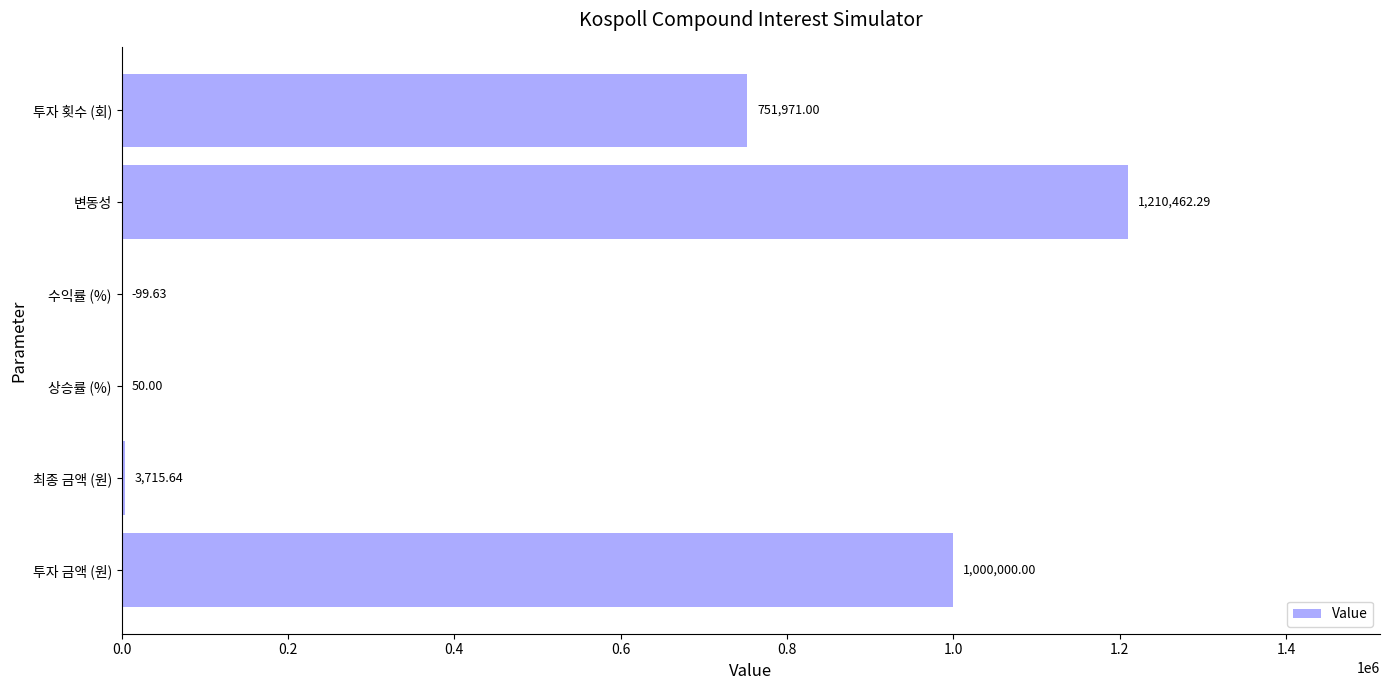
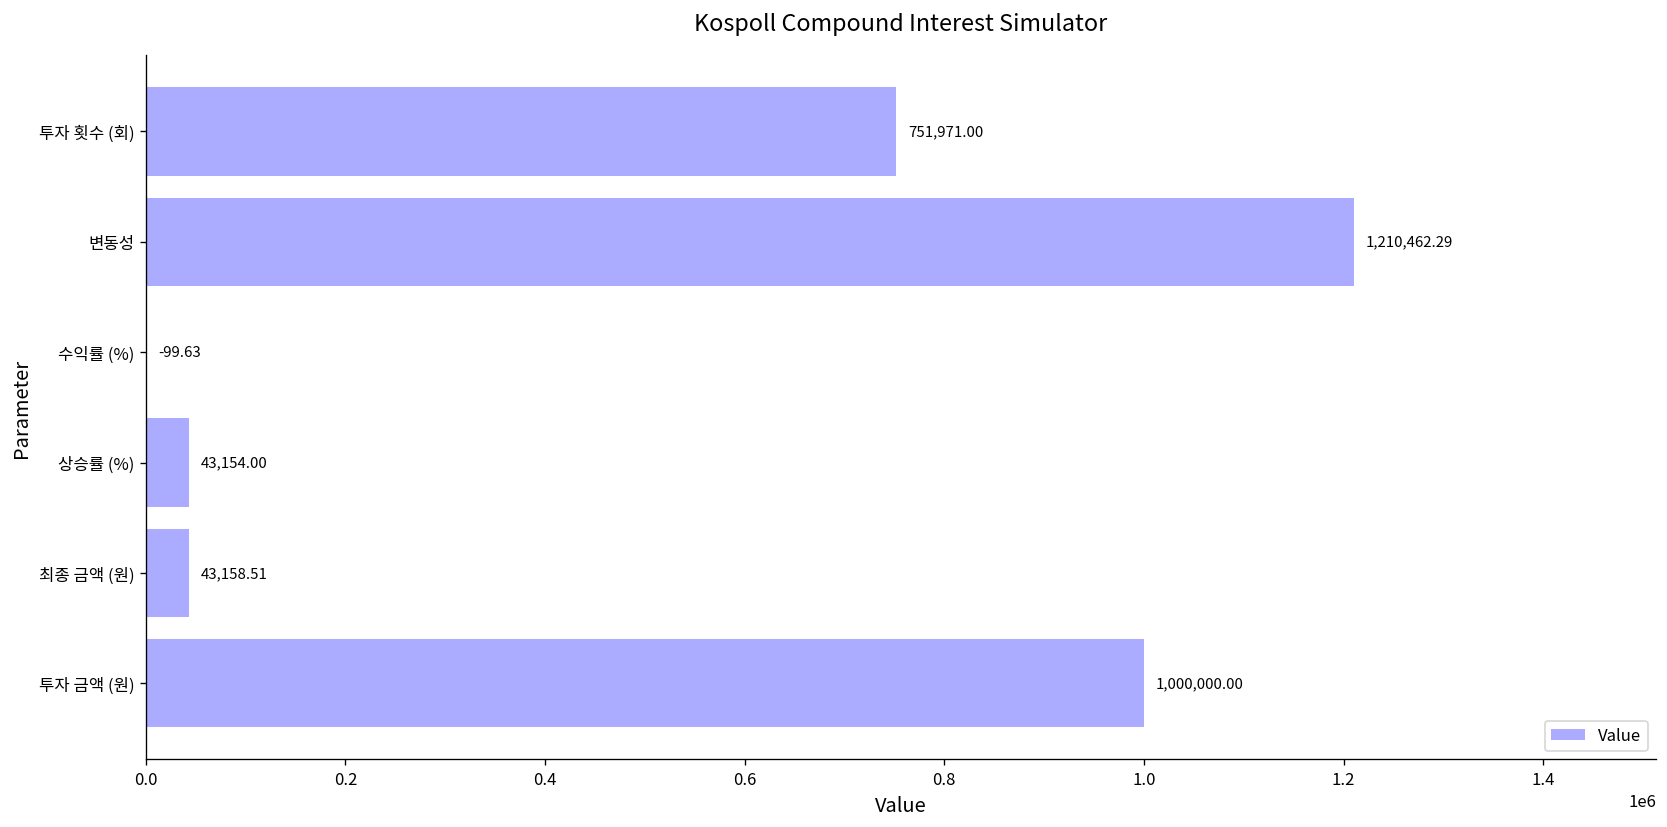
  {
    "투자 횟수 (회)": "751,971.00",
    "변동성": "1,210,462.29",
-   "상승률 (%)": "50.00",
-   "최종 금액 (원)": "3,715.64",
+   "상승률 (%)": "43,154.00",
+   "최종 금액 (원)": "43,158.51",
    "투자 금액 (원)": "1,000,000.00"
  }
